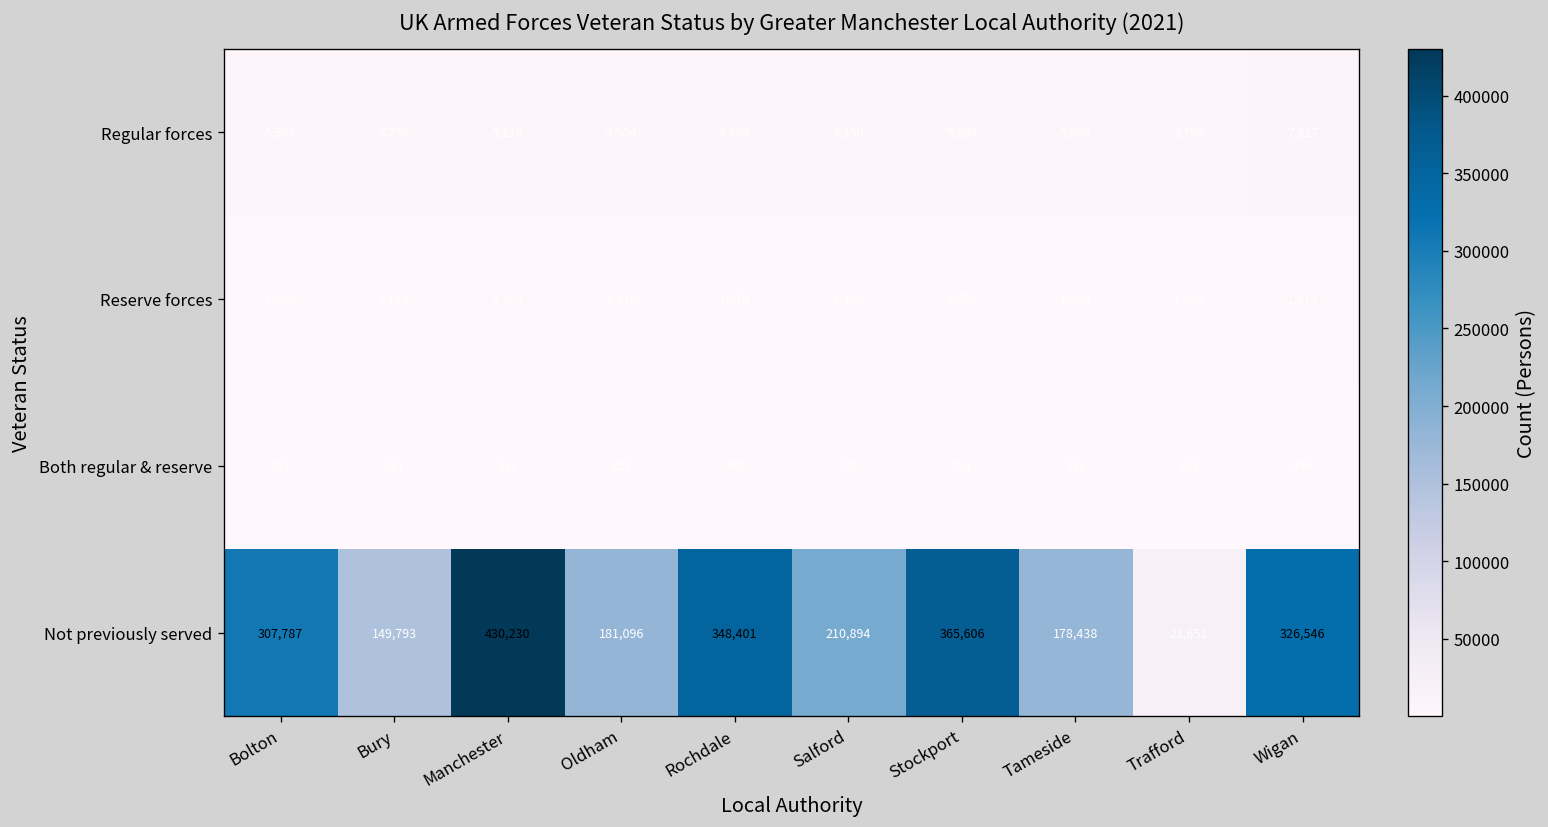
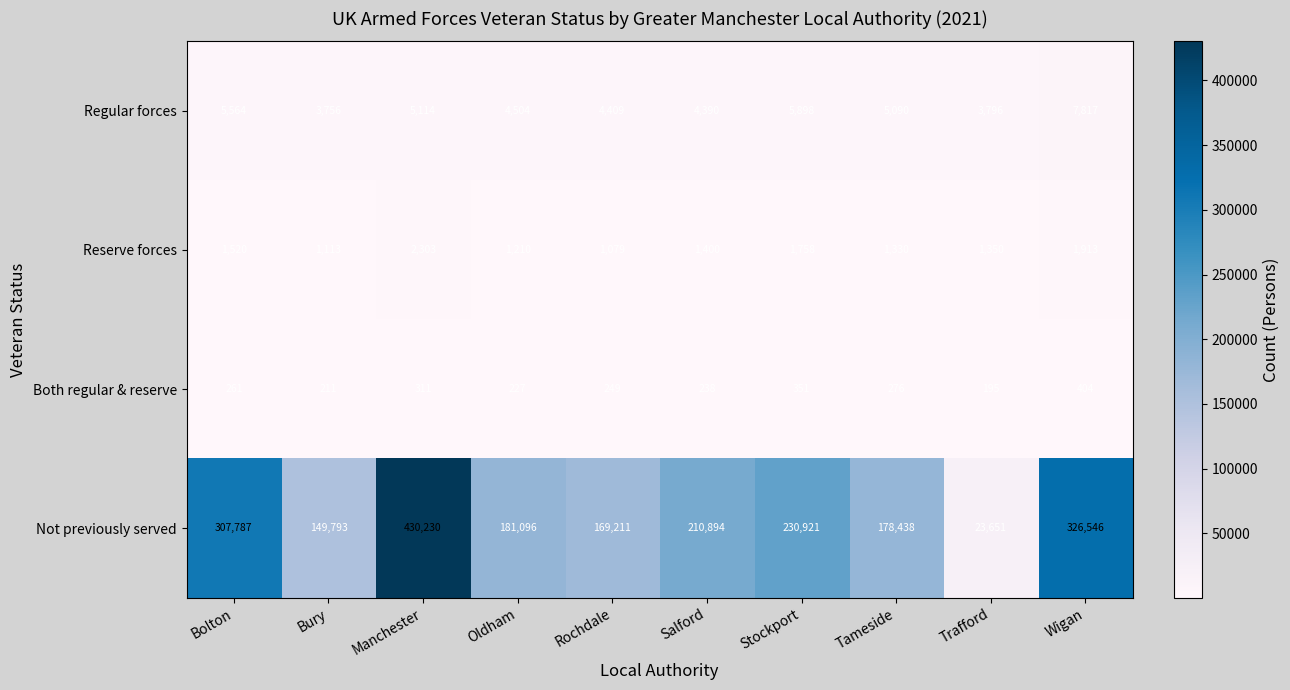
  {
    "Not previously served": {
      "Bolton": "307,787",
      "Bury": "149,793",
      "Manchester": "430,230",
      "Oldham": "181,096",
-     "Rochdale": "348,401",
+     "Rochdale": "169,211",
      "Salford": "210,894",
-     "Stockport": "365,606",
+     "Stockport": "230,921",
      "Tameside": "178,438",
      "Wigan": "326,546"
    }
  }
